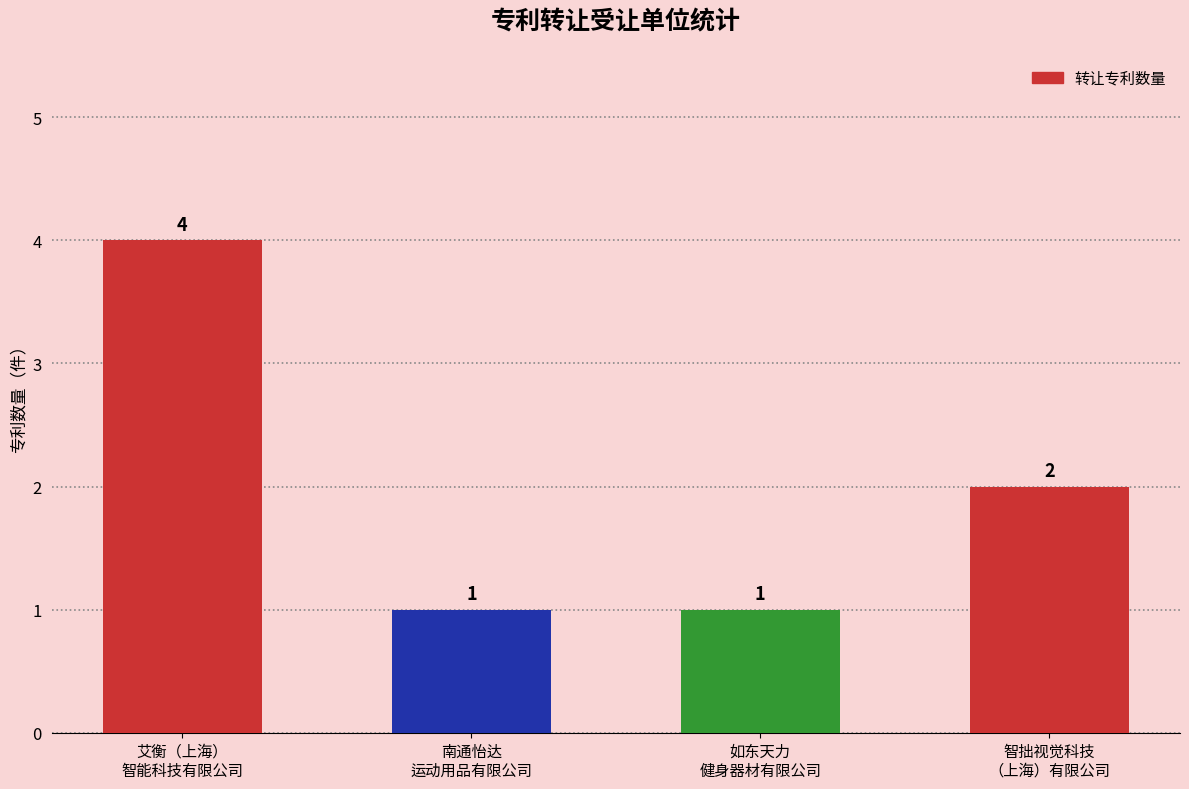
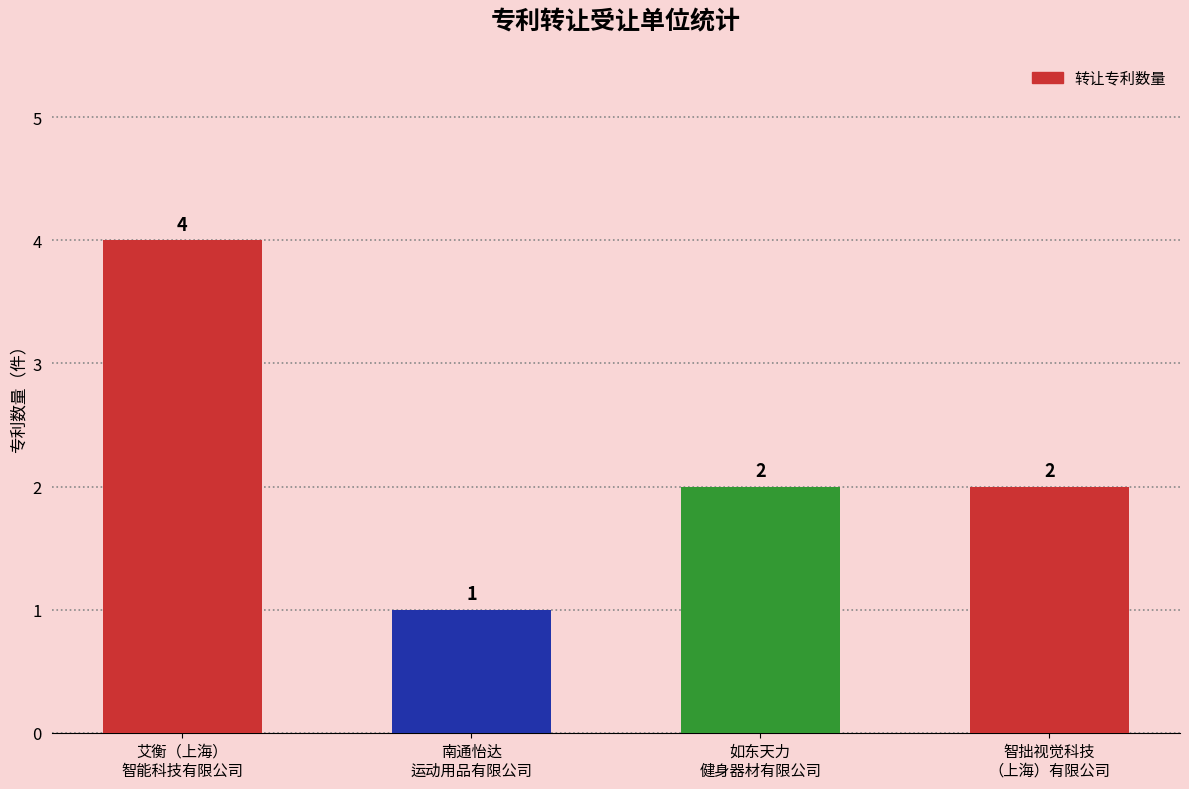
  {
    "艾衡（上海） 智能科技有限公司": 4,
    "南通怡达 运动用品有限公司": 1,
-   "如东天力 健身器材有限公司": 1,
+   "如东天力 健身器材有限公司": 2,
    "智拙视觉科技 （上海）有限公司": 2
  }
